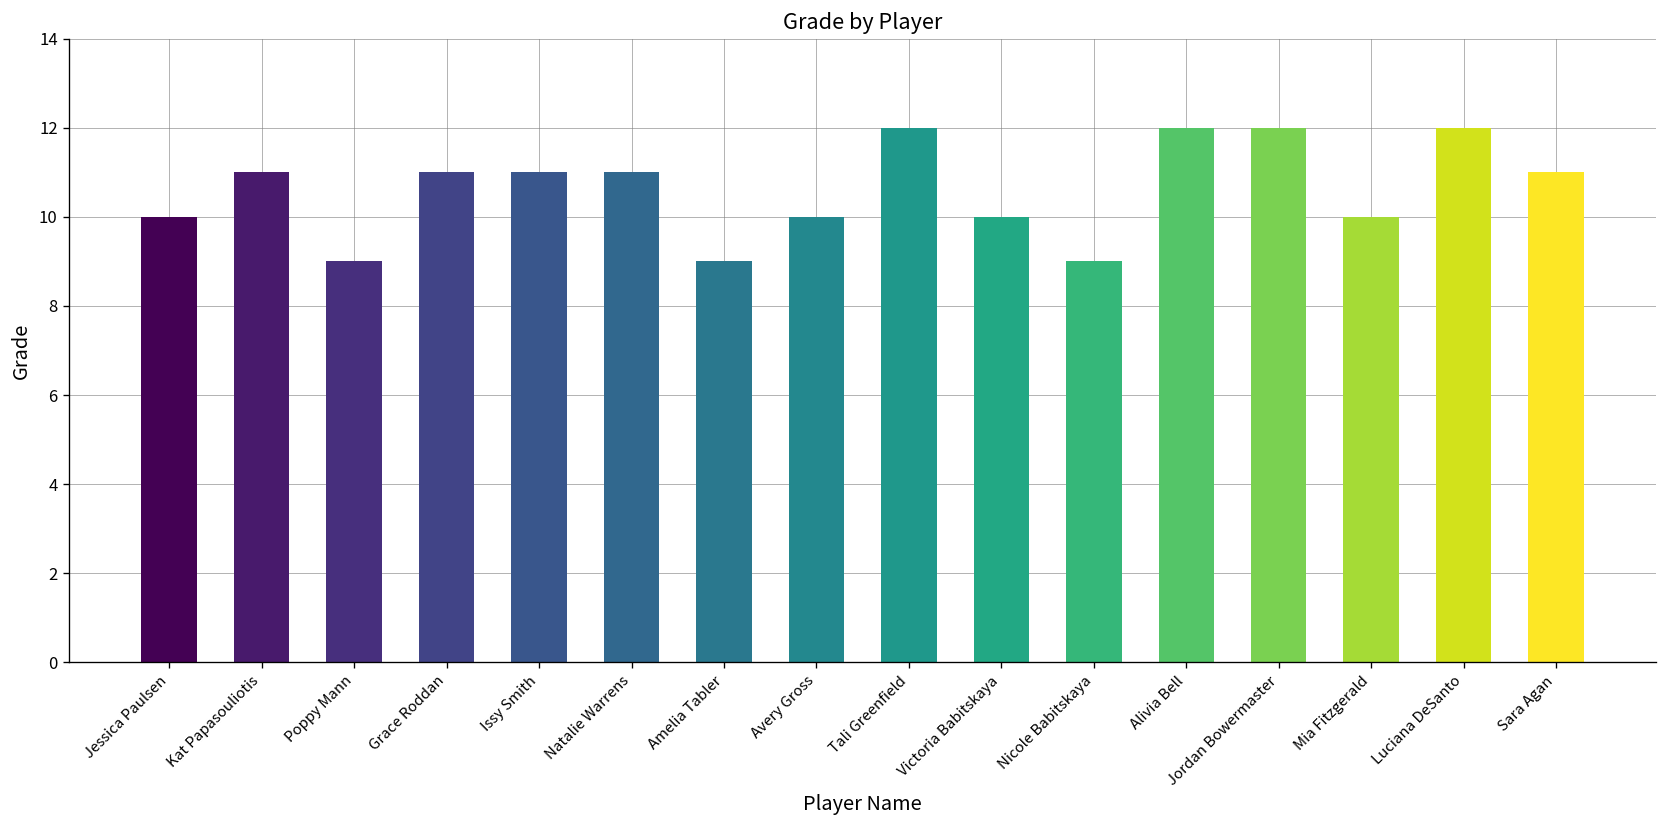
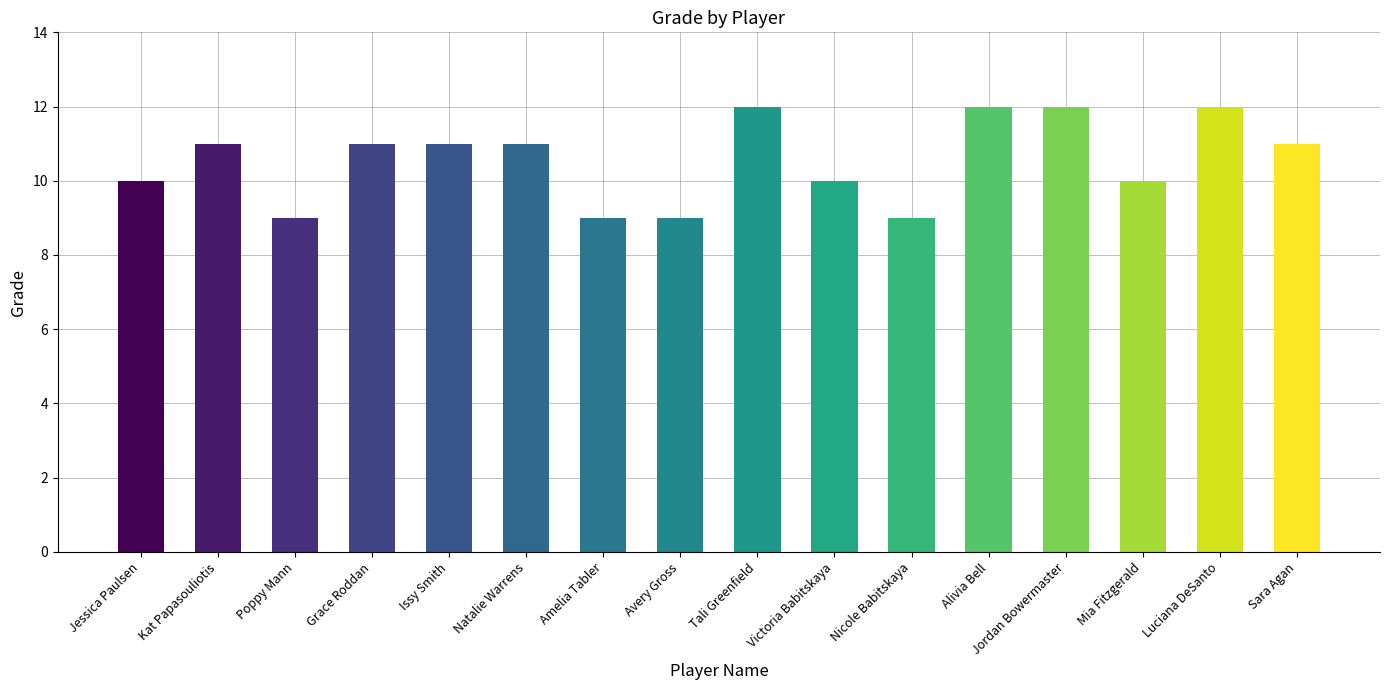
  {
    "Jessica Paulsen": 10,
    "Kat Papasouliotis": 11,
    "Poppy Mann": 9,
    "Grace Roddan": 11,
    "Issy Smith": 11,
    "Natalie Warrens": 11,
    "Amelia Tabler": 9,
-   "Avery Gross": 10,
+   "Avery Gross": 9,
    "Tali Greenfield": 12,
    "Victoria Babitskaya": 10,
    "Nicole Babitskaya": 9,
    "Alivia Bell": 12,
    "Jordan Bowermaster": 12,
    "Mia Fitzgerald": 10,
    "Luciana DeSanto": 12,
    "Sara Agan": 11
  }
